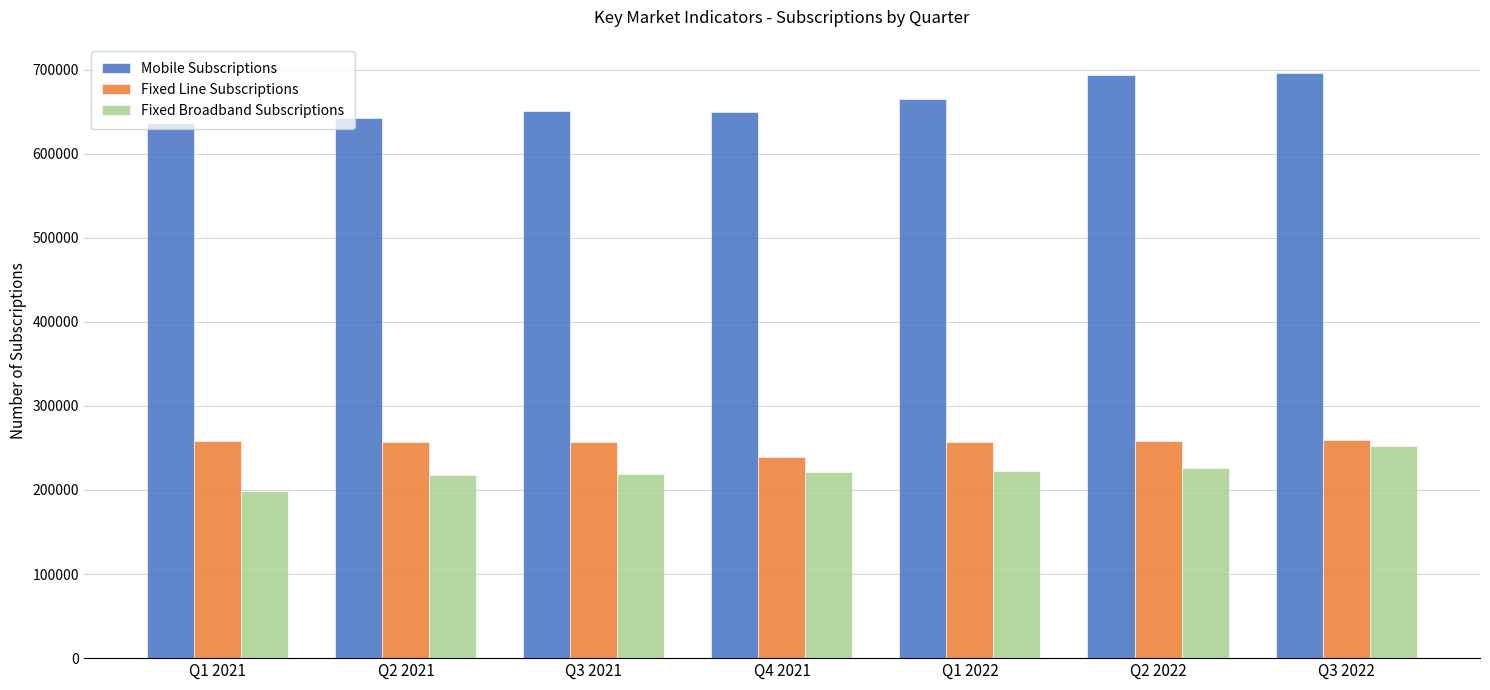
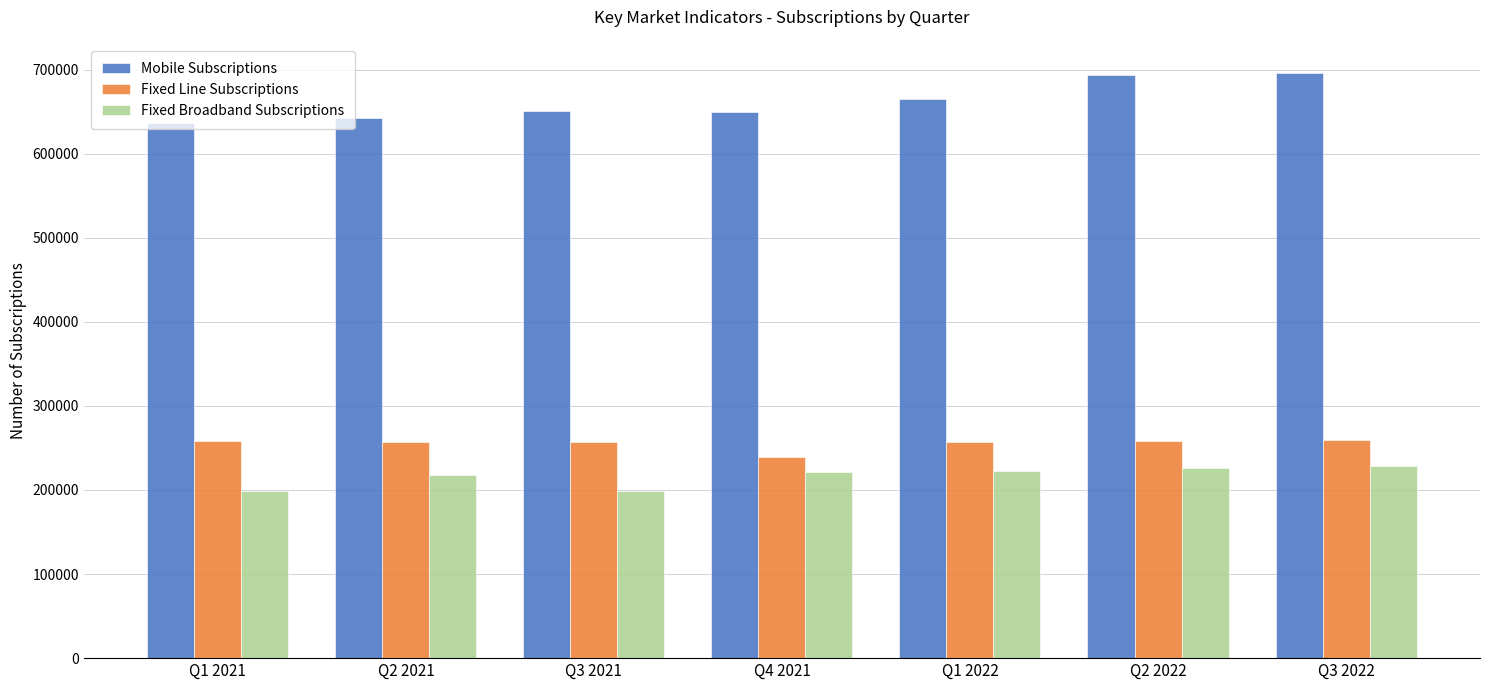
  {
    "Mobile Subscriptions": {
      "Q2 2021": 640000,
      "Q3 2021": 650000,
      "Q4 2021": 650000,
      "Q1 2022": 660000,
      "Q2 2022": 690000,
      "Q3 2022": 700000
    },
    "Fixed Line Subscriptions": {
      "Q1 2021": 260000,
      "Q2 2021": 260000,
      "Q3 2021": 260000,
      "Q4 2021": 240000,
      "Q1 2022": 260000,
      "Q2 2022": 260000,
      "Q3 2022": 260000
    },
    "Fixed Broadband Subscriptions": {
      "Q1 2021": 200000,
      "Q2 2021": 220000,
-     "Q3 2021": 220000,
+     "Q3 2021": 200000,
      "Q4 2021": 220000,
      "Q1 2022": 220000,
      "Q2 2022": 230000,
-     "Q3 2022": 250000
+     "Q3 2022": 230000
    }
  }
